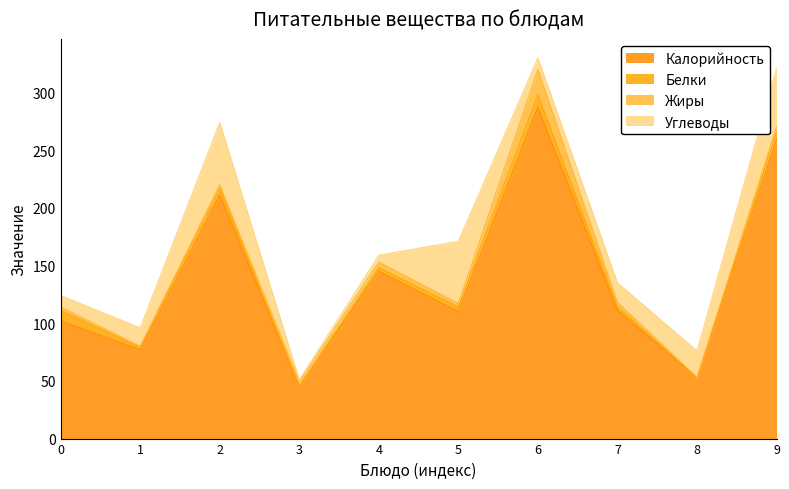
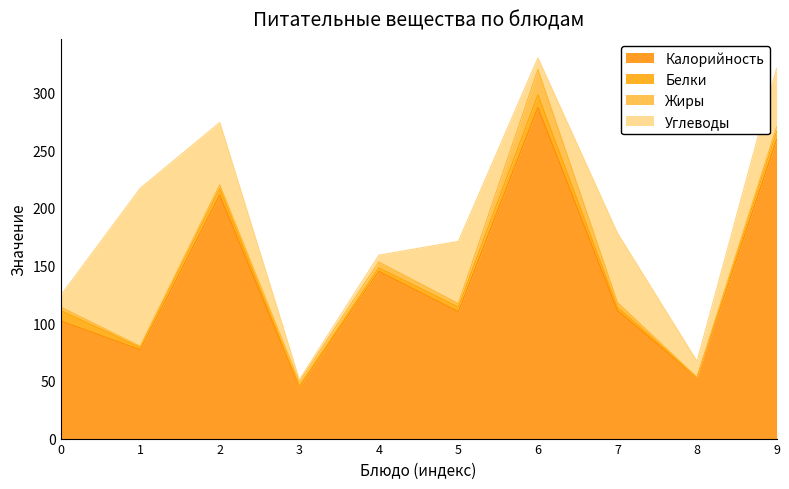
  {
    "Углеводы": {
      "0": 10,
-     "1": 16,
+     "1": 137,
      "2": 54,
      "4": 6,
      "5": 54,
      "6": 10,
-     "7": 17,
-     "8": 23,
+     "7": 60,
+     "8": 14,
      "9": 51
    }
  }
